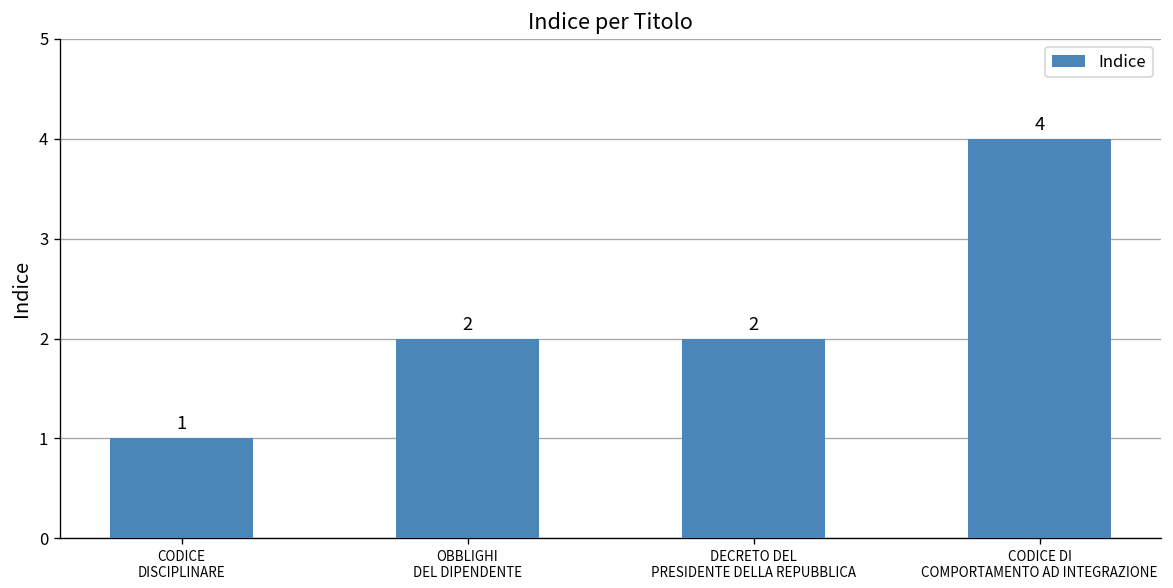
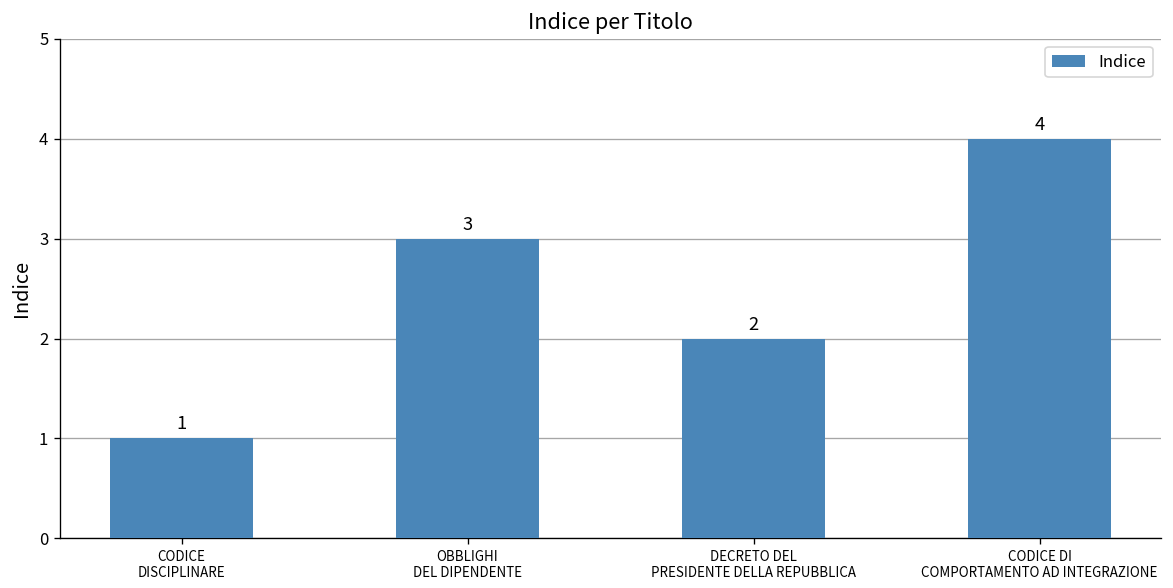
  {
    "CODICE DISCIPLINARE": 1,
-   "OBBLIGHI DEL DIPENDENTE": 2,
+   "OBBLIGHI DEL DIPENDENTE": 3,
    "DECRETO DEL PRESIDENTE DELLA REPUBBLICA": 2,
    "CODICE DI COMPORTAMENTO AD INTEGRAZIONE": 4
  }
